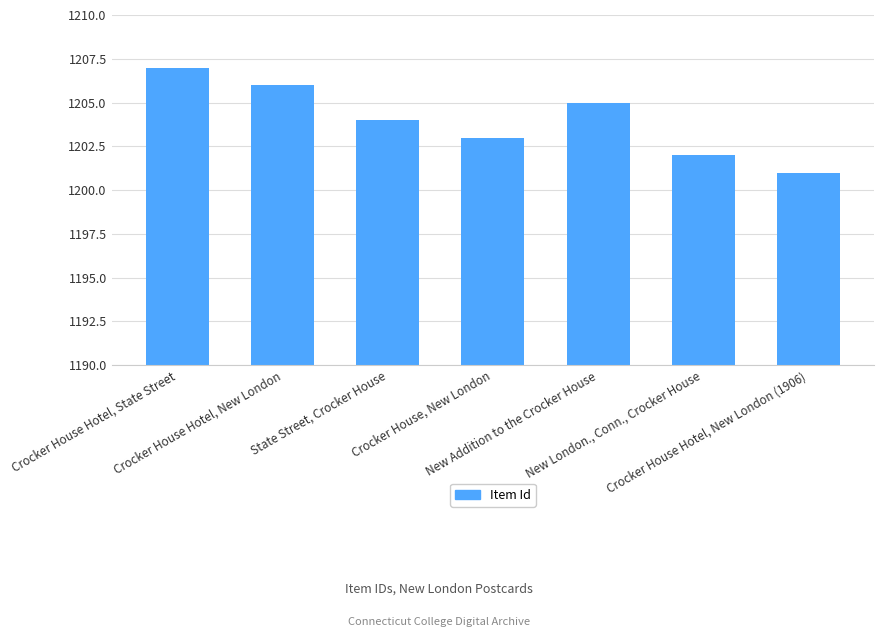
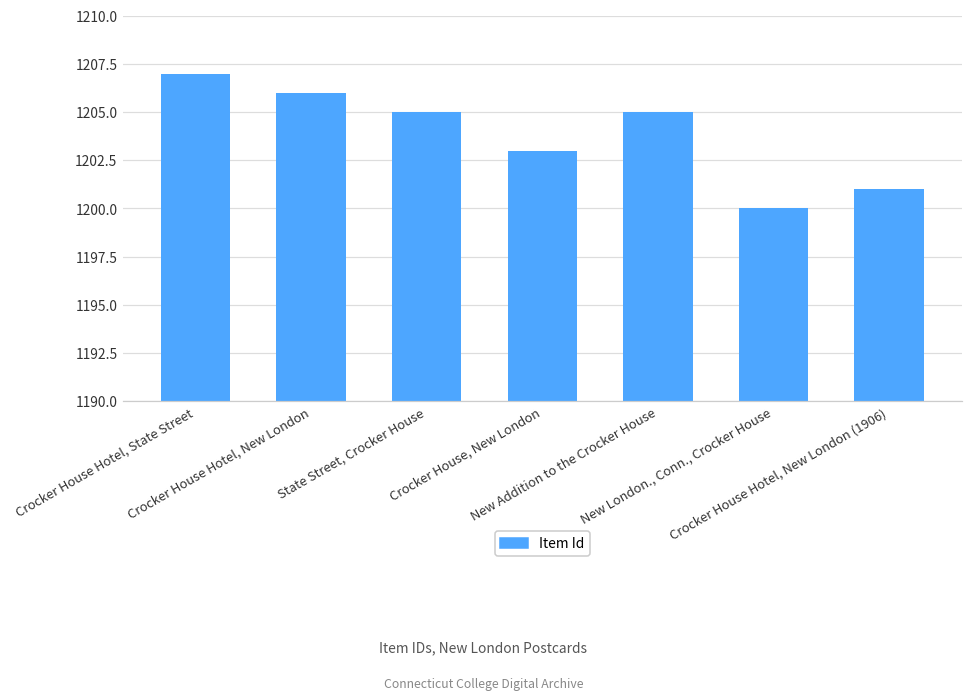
  {
    "Crocker House Hotel, State Street": 1207,
    "Crocker House Hotel, New London": 1206,
-   "State Street, Crocker House": 1204,
+   "State Street, Crocker House": 1205,
    "Crocker House, New London": 1203,
    "New Addition to the Crocker House": 1205,
-   "New London., Conn., Crocker House": 1202,
+   "New London., Conn., Crocker House": 1200,
    "Crocker House Hotel, New London (1906)": 1201
  }
